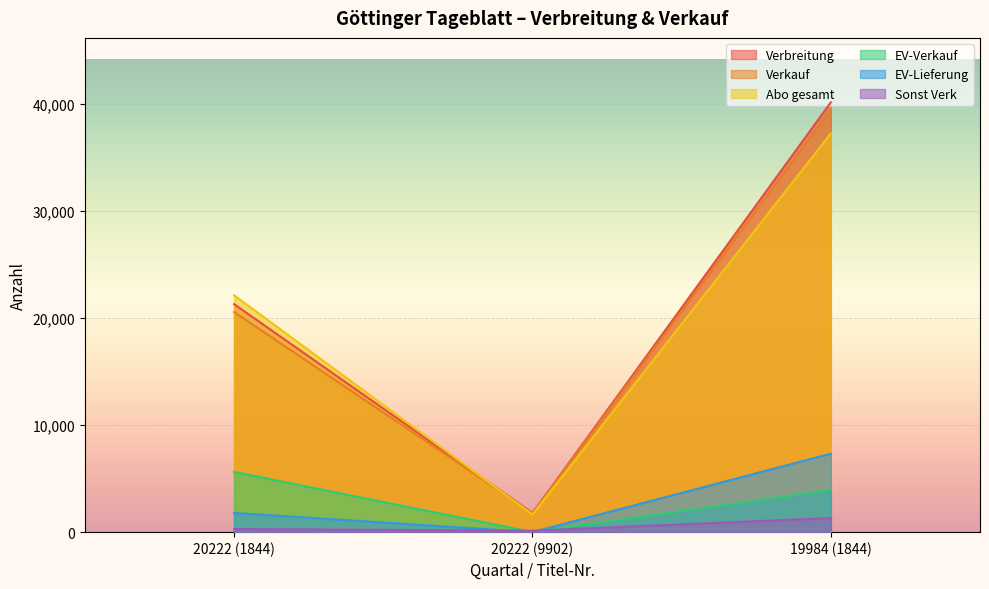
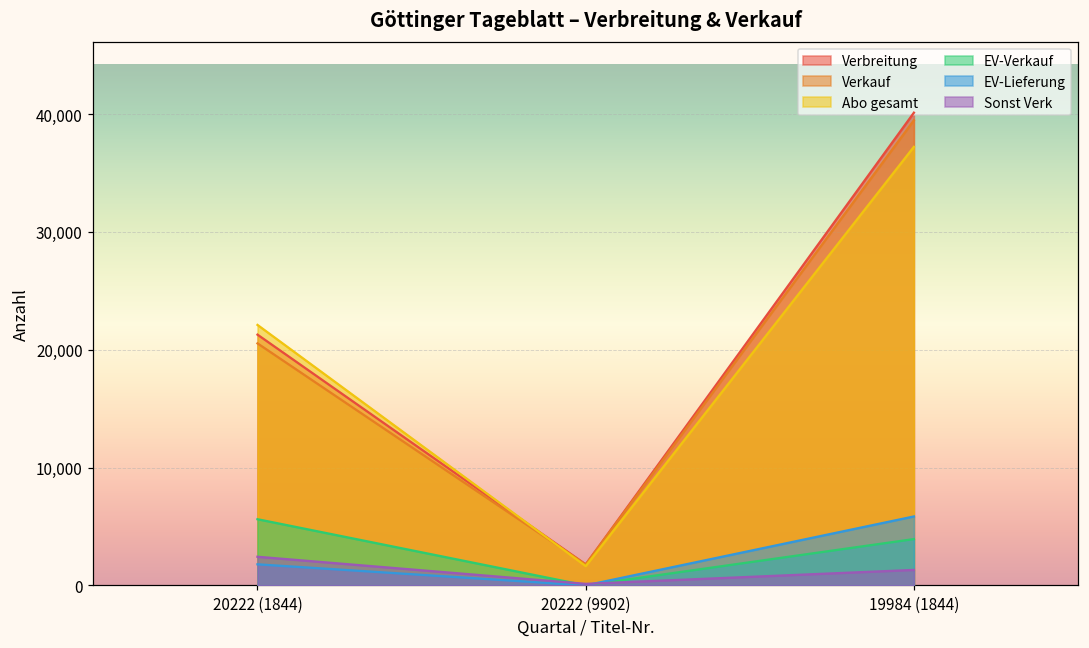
  {
    "Abo gesamt": {
      "20222 (1844)": "22,100",
      "19984 (1844)": "37,200"
    },
    "EV-Verkauf": {
      "20222 (1844)": "5,600",
      "19984 (1844)": "3,900"
    },
    "EV-Lieferung": {
      "20222 (1844)": "1,800",
-     "19984 (1844)": "7,300"
+     "19984 (1844)": "5,900"
    },
    "Sonst Verk": {
-     "20222 (1844)": "300",
+     "20222 (1844)": "2,400",
      "19984 (1844)": "1,300"
    }
  }
